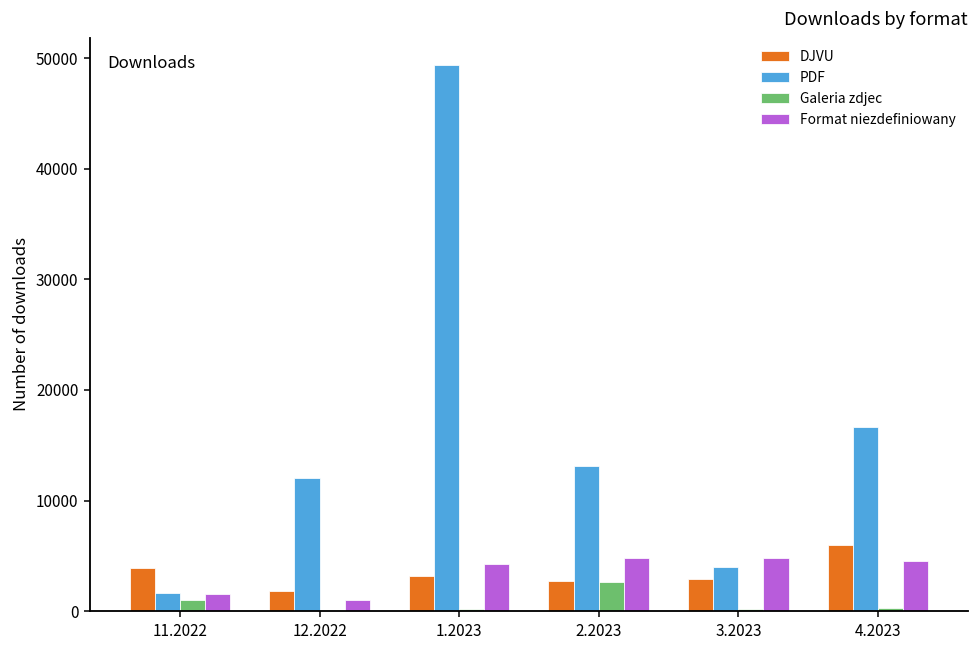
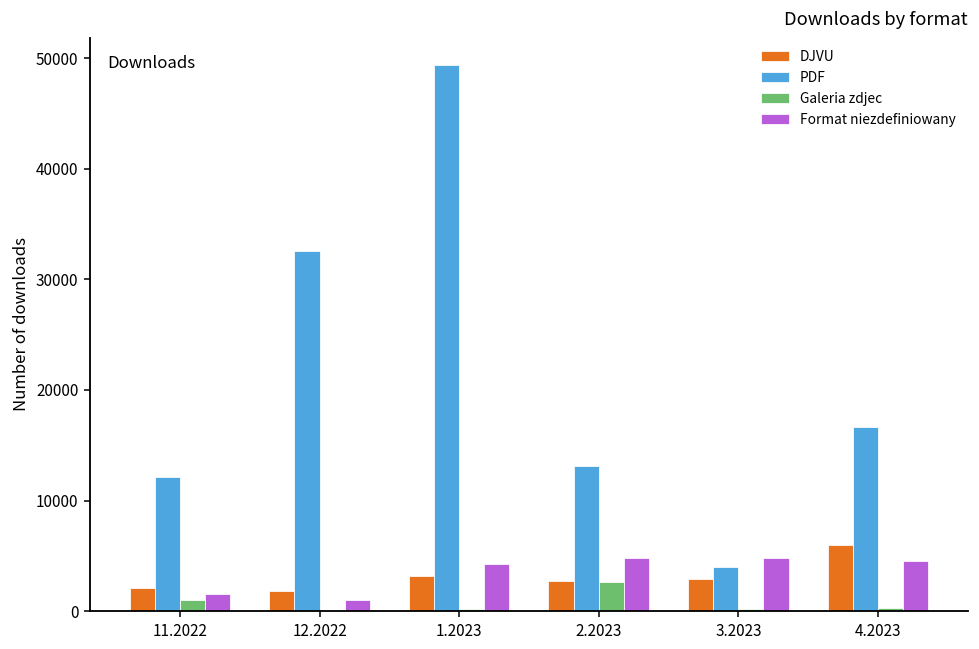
  {
    "DJVU": {
-     "11.2022": 3900,
+     "11.2022": 2100,
      "12.2022": 1800,
      "1.2023": 3200,
      "2.2023": 2800,
      "3.2023": 2900,
      "4.2023": 6000
    },
    "PDF": {
-     "11.2022": 1700,
-     "12.2022": 12000,
+     "11.2022": 12100,
+     "12.2022": 32500,
      "1.2023": 49400,
      "2.2023": 13100,
      "3.2023": 4000,
      "4.2023": 16600
    },
    "Galeria zdjec": {
      "11.2022": 1000,
      "2.2023": 2700,
      "4.2023": 300
    },
    "Format niezdefiniowany": {
      "11.2022": 1600,
      "12.2022": 1000,
      "1.2023": 4300,
      "2.2023": 4800,
      "3.2023": 4800,
      "4.2023": 4500
    }
  }
